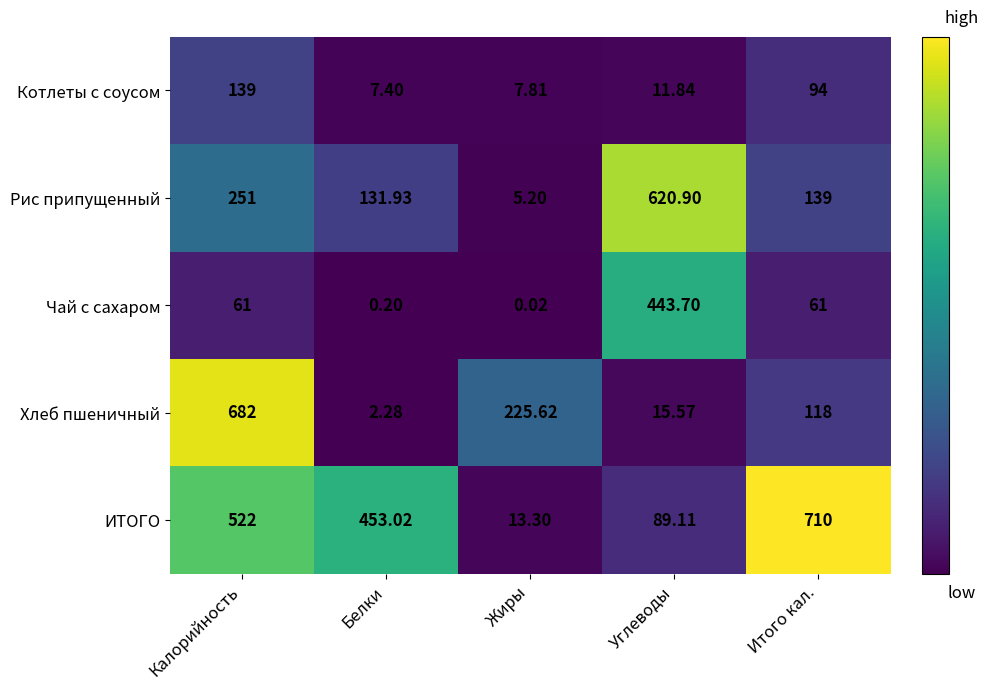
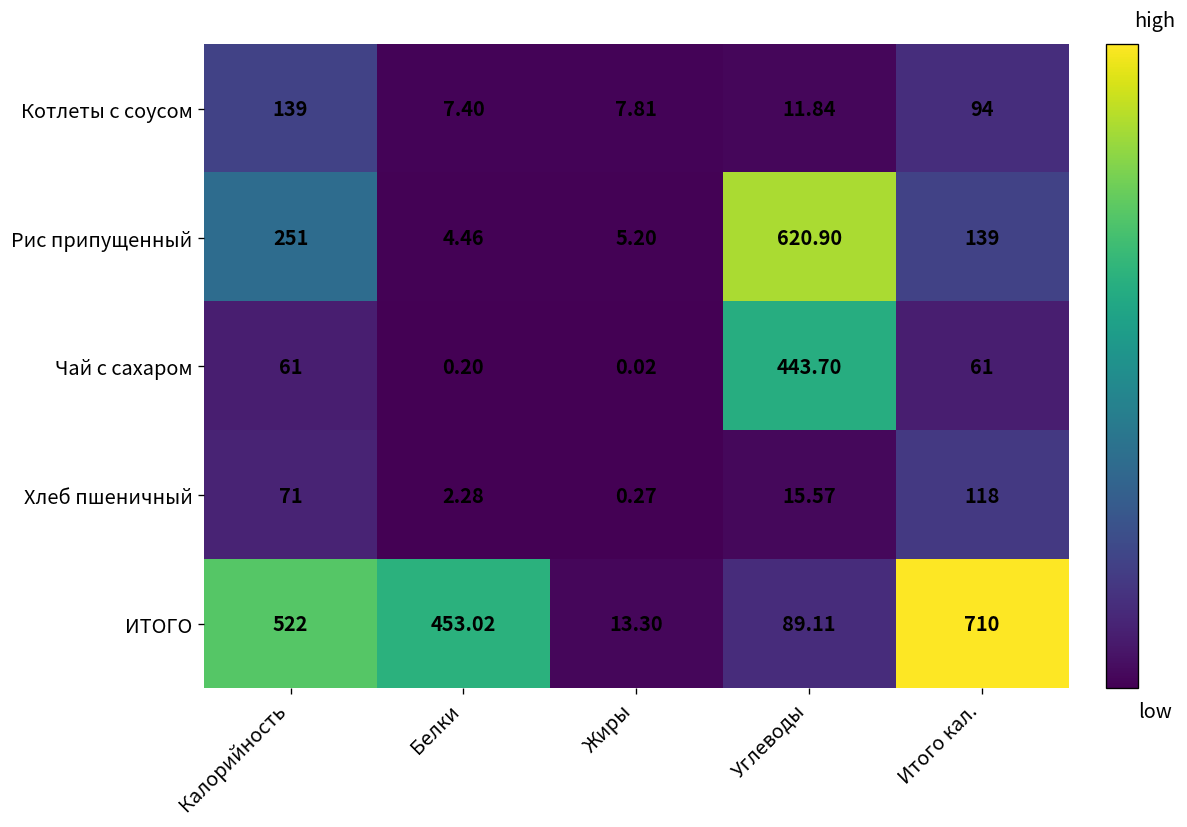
  {
    "Котлеты с соусом": {
      "Калорийность": 139,
      "Белки": 7.40,
      "Жиры": 7.81,
      "Углеводы": 11.84,
      "Итого кал.": 94
    },
    "Рис припущенный": {
      "Калорийность": 251,
-     "Белки": 131.93,
+     "Белки": 4.46,
      "Жиры": 5.20,
      "Углеводы": 620.90,
      "Итого кал.": 139
    },
    "Чай с сахаром": {
      "Калорийность": 61,
      "Белки": 0.20,
      "Жиры": 0.02,
      "Углеводы": 443.70,
      "Итого кал.": 61
    },
    "Хлеб пшеничный": {
-     "Калорийность": 682,
+     "Калорийность": 71,
      "Белки": 2.28,
-     "Жиры": 225.62,
+     "Жиры": 0.27,
      "Углеводы": 15.57,
      "Итого кал.": 118
    },
    "ИТОГО": {
      "Калорийность": 522,
      "Белки": 453.02,
      "Жиры": 13.30,
      "Углеводы": 89.11,
      "Итого кал.": 710
    }
  }
